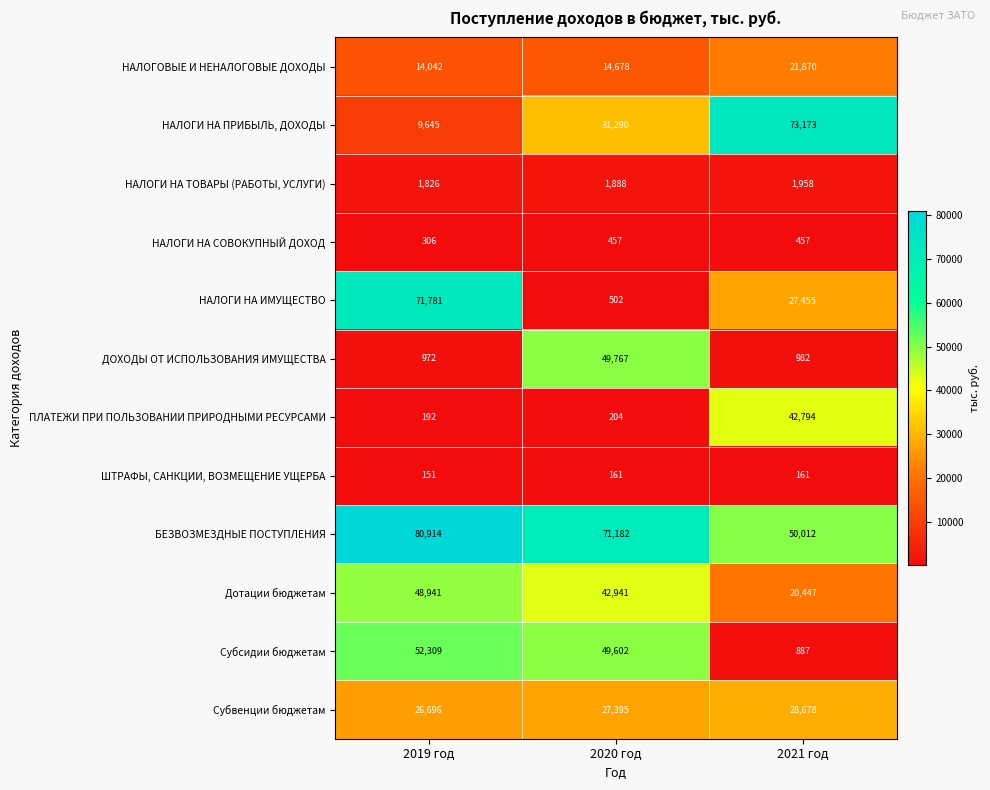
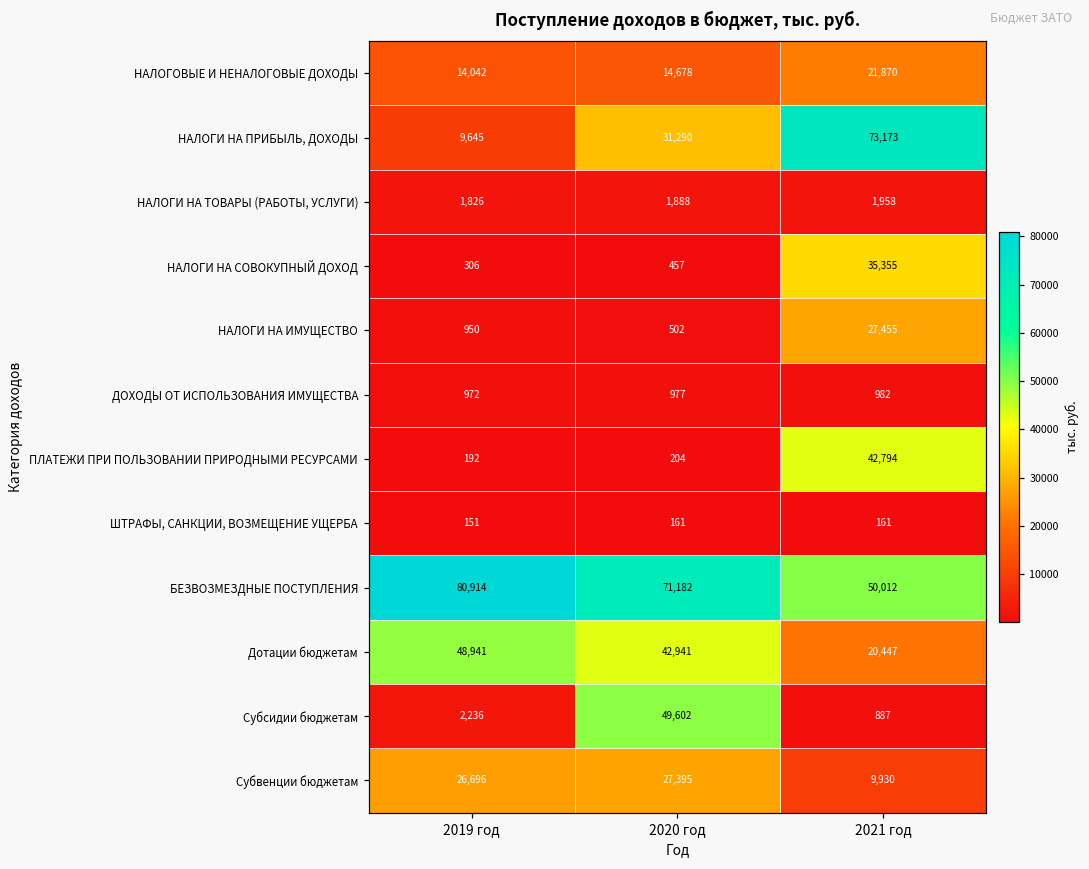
  {
    "НАЛОГОВЫЕ И НЕНАЛОГОВЫЕ ДОХОДЫ": {
      "2019 год": "14,042",
      "2020 год": "14,678",
      "2021 год": "21,870"
    },
    "НАЛОГИ НА ПРИБЫЛЬ, ДОХОДЫ": {
      "2019 год": "9,645",
      "2020 год": "31,290",
      "2021 год": "73,173"
    },
    "НАЛОГИ НА ТОВАРЫ (РАБОТЫ, УСЛУГИ)": {
      "2019 год": "1,826",
      "2020 год": "1,888",
      "2021 год": "1,958"
    },
    "НАЛОГИ НА СОВОКУПНЫЙ ДОХОД": {
      "2019 год": "306",
      "2020 год": "457",
-     "2021 год": "457"
+     "2021 год": "35,355"
    },
    "НАЛОГИ НА ИМУЩЕСТВО": {
-     "2019 год": "71,781",
+     "2019 год": "950",
      "2020 год": "502",
      "2021 год": "27,455"
    },
    "ДОХОДЫ ОТ ИСПОЛЬЗОВАНИЯ ИМУЩЕСТВА": {
      "2019 год": "972",
-     "2020 год": "49,767",
+     "2020 год": "977",
      "2021 год": "982"
    },
    "ПЛАТЕЖИ ПРИ ПОЛЬЗОВАНИИ ПРИРОДНЫМИ РЕСУРСАМИ": {
      "2019 год": "192",
      "2020 год": "204",
      "2021 год": "42,794"
    },
    "ШТРАФЫ, САНКЦИИ, ВОЗМЕЩЕНИЕ УЩЕРБА": {
      "2019 год": "151",
      "2020 год": "161",
      "2021 год": "161"
    },
    "БЕЗВОЗМЕЗДНЫЕ ПОСТУПЛЕНИЯ": {
      "2019 год": "80,914",
      "2020 год": "71,182",
      "2021 год": "50,012"
    },
    "Дотации бюджетам": {
      "2019 год": "48,941",
      "2020 год": "42,941",
      "2021 год": "20,447"
    },
    "Субсидии бюджетам": {
-     "2019 год": "52,309",
+     "2019 год": "2,236",
      "2020 год": "49,602",
      "2021 год": "887"
    },
    "Субвенции бюджетам": {
      "2019 год": "26,696",
      "2020 год": "27,395",
-     "2021 год": "28,678"
+     "2021 год": "9,930"
    }
  }
